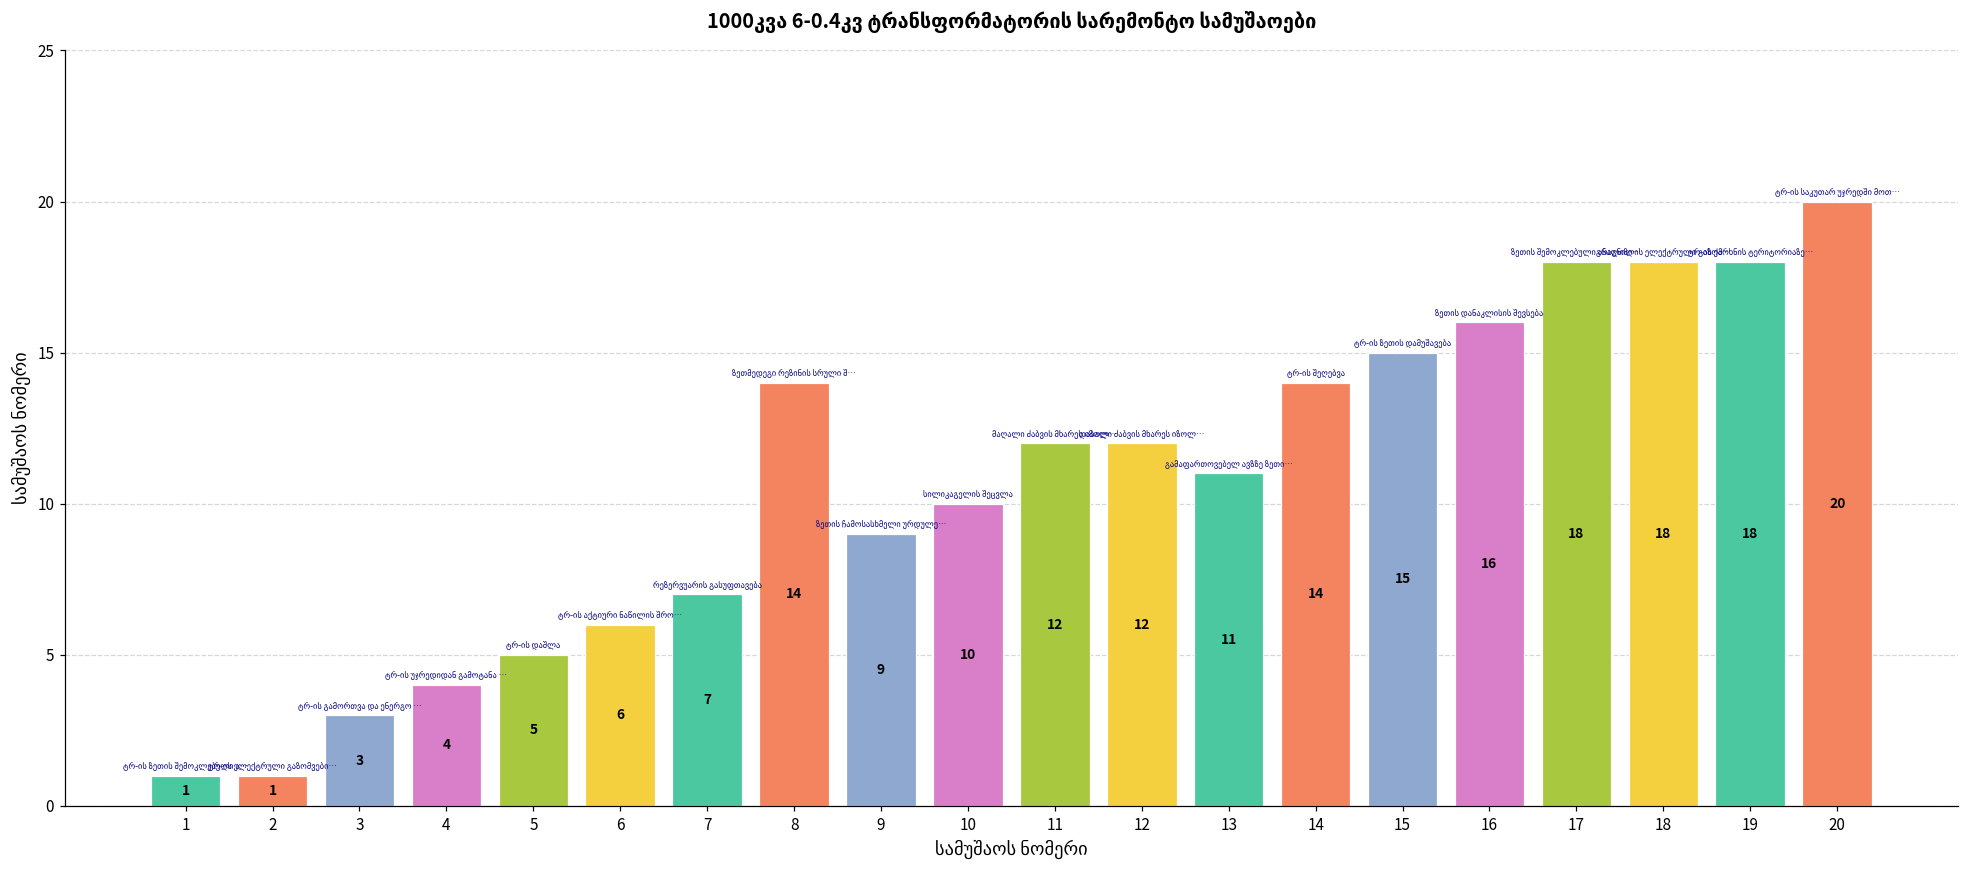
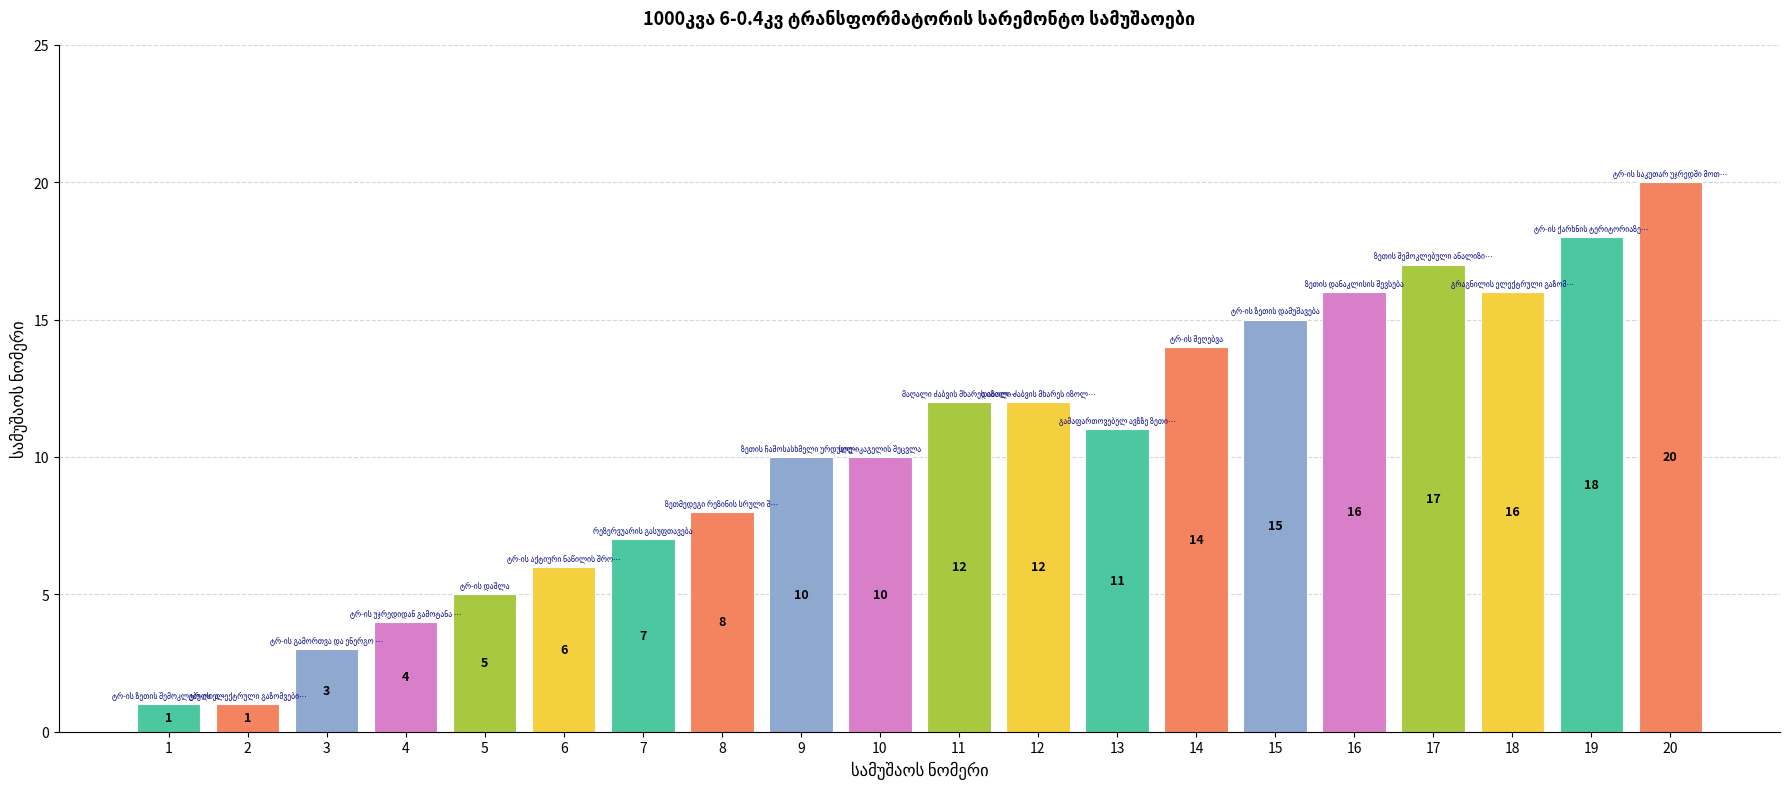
  {
    "1": 1,
    "2": 1,
    "3": 3,
    "4": 4,
    "5": 5,
    "6": 6,
    "7": 7,
-   "8": 14,
-   "9": 9,
+   "8": 8,
+   "9": 10,
    "10": 10,
    "11": 12,
    "12": 12,
    "13": 11,
    "14": 14,
    "15": 15,
    "16": 16,
-   "17": 18,
-   "18": 18,
+   "17": 17,
+   "18": 16,
    "19": 18,
    "20": 20
  }
